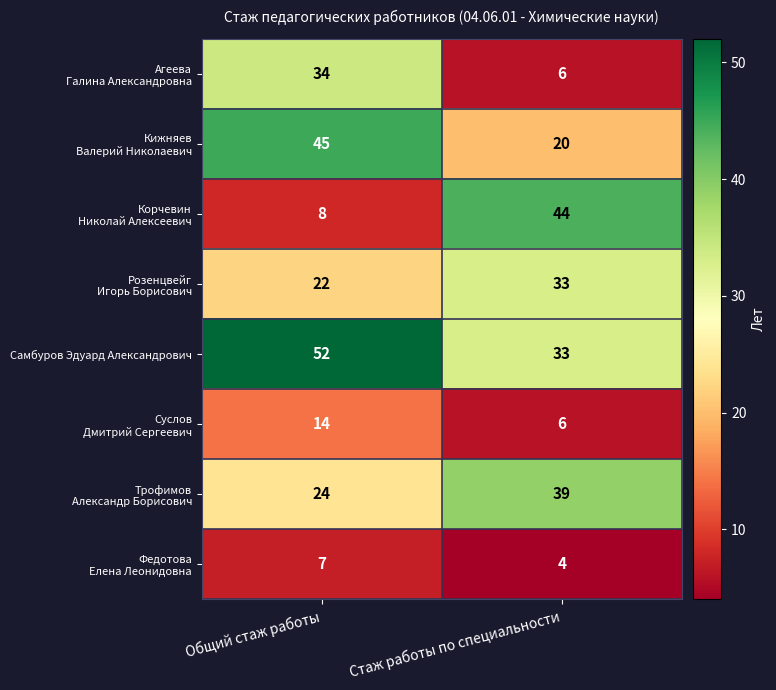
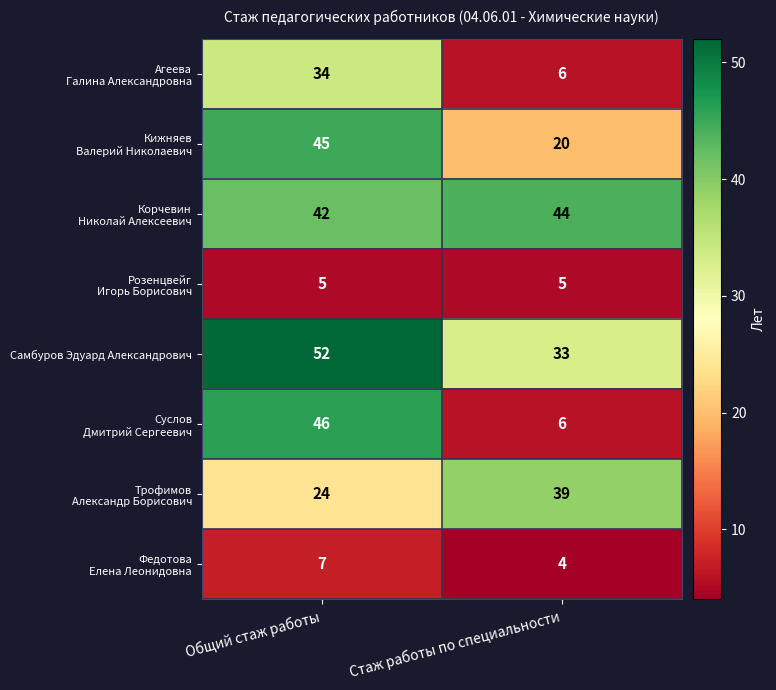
  {
    "Агеева Галина Александровна": {
      "Общий стаж работы": 34,
      "Стаж работы по специальности": 6
    },
    "Кижняев Валерий Николаевич": {
      "Общий стаж работы": 45,
      "Стаж работы по специальности": 20
    },
    "Корчевин Николай Алексеевич": {
-     "Общий стаж работы": 8,
+     "Общий стаж работы": 42,
      "Стаж работы по специальности": 44
    },
    "Розенцвейг Игорь Борисович": {
-     "Общий стаж работы": 22,
-     "Стаж работы по специальности": 33
+     "Общий стаж работы": 5,
+     "Стаж работы по специальности": 5
    },
    "Самбуров Эдуард Александрович": {
      "Общий стаж работы": 52,
      "Стаж работы по специальности": 33
    },
    "Суслов Дмитрий Сергеевич": {
-     "Общий стаж работы": 14,
+     "Общий стаж работы": 46,
      "Стаж работы по специальности": 6
    },
    "Трофимов Александр Борисович": {
      "Общий стаж работы": 24,
      "Стаж работы по специальности": 39
    },
    "Федотова Елена Леонидовна": {
      "Общий стаж работы": 7,
      "Стаж работы по специальности": 4
    }
  }
